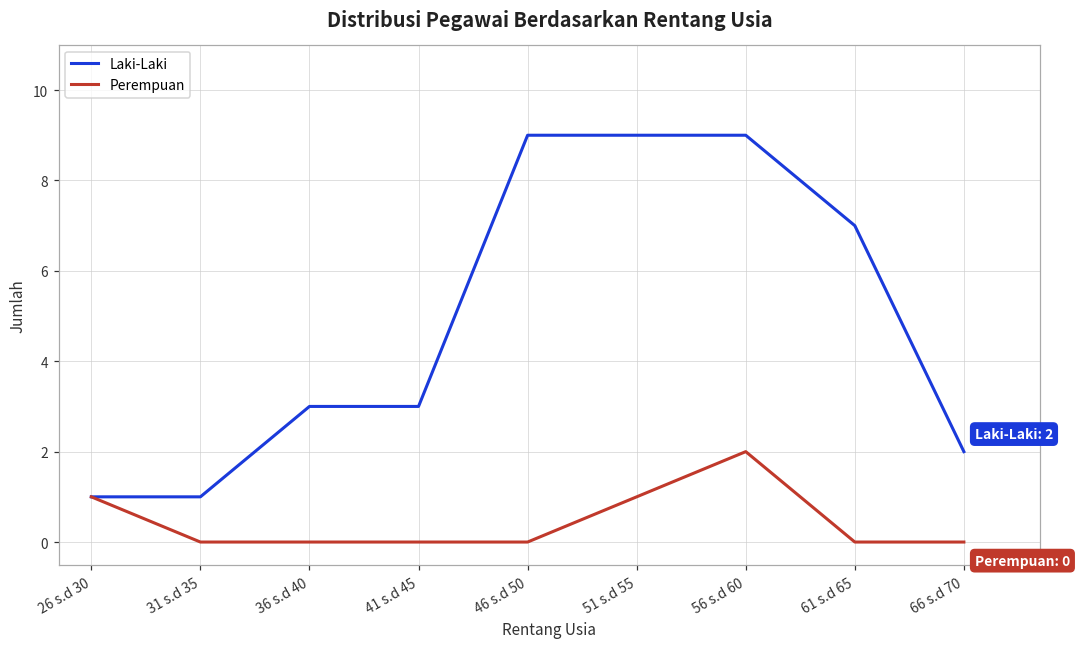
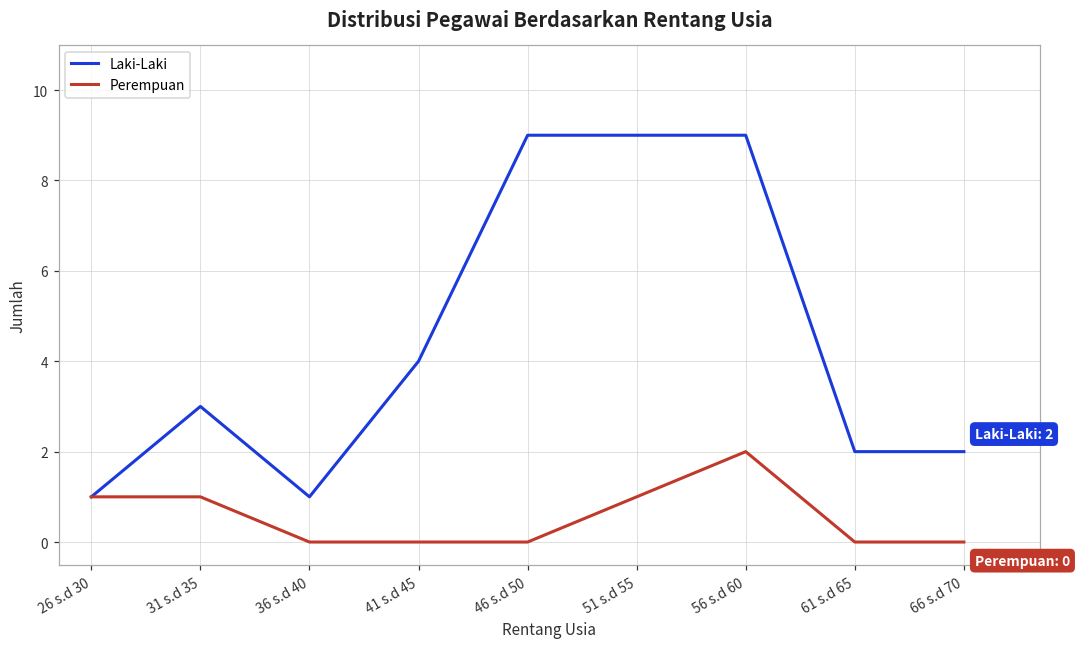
  {
    "Laki-Laki": {
-     "31 s.d 35": 1,
-     "36 s.d 40": 3,
-     "41 s.d 45": 3,
+     "31 s.d 35": 3,
+     "36 s.d 40": 1,
+     "41 s.d 45": 4,
      "46 s.d 50": 9,
      "51 s.d 55": 9,
      "56 s.d 60": 9,
-     "61 s.d 65": 7
+     "61 s.d 65": 2
    },
    "Perempuan": {
-     "31 s.d 35": 0,
+     "31 s.d 35": 1,
      "36 s.d 40": 0,
      "41 s.d 45": 0,
      "46 s.d 50": 0,
      "51 s.d 55": 1,
      "56 s.d 60": 2,
      "61 s.d 65": 0
    }
  }
